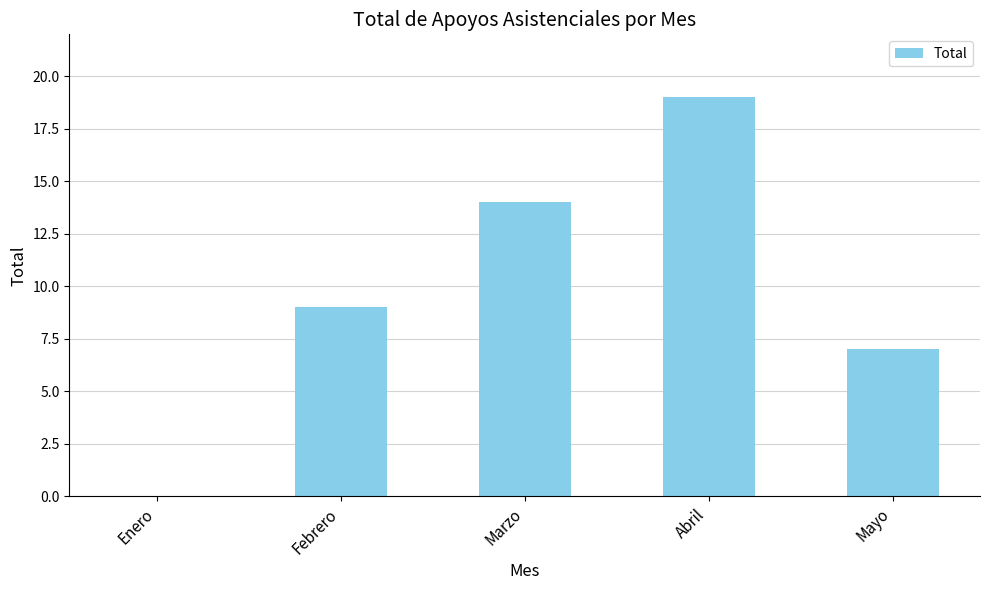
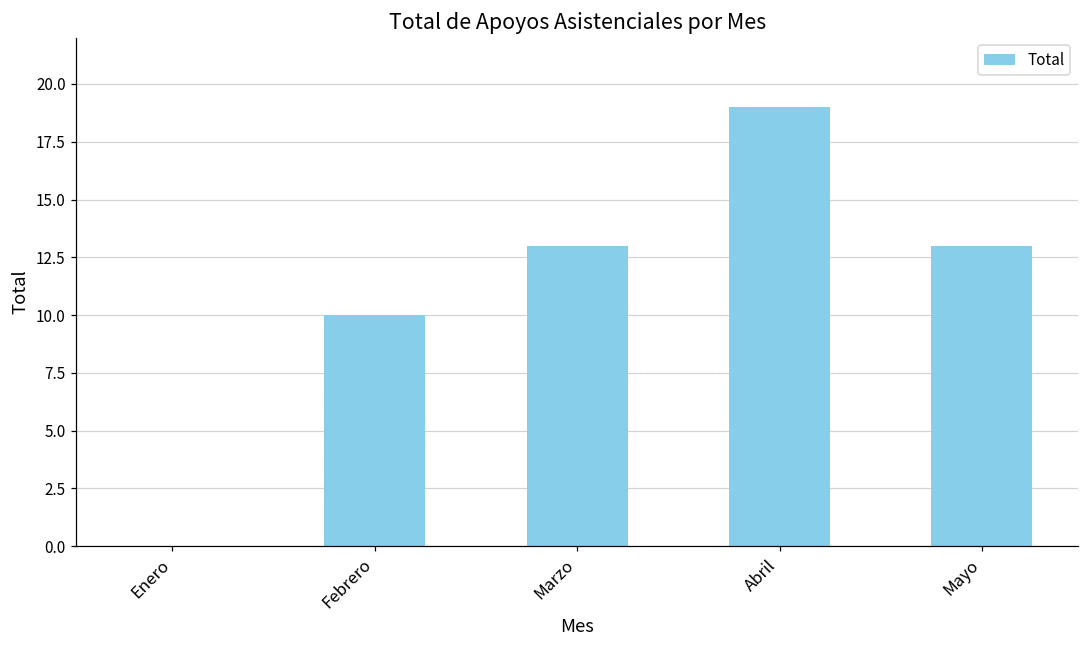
  {
    "Enero": 0,
-   "Febrero": 9,
-   "Marzo": 14,
+   "Febrero": 10,
+   "Marzo": 13,
    "Abril": 19,
-   "Mayo": 7
+   "Mayo": 13
  }
